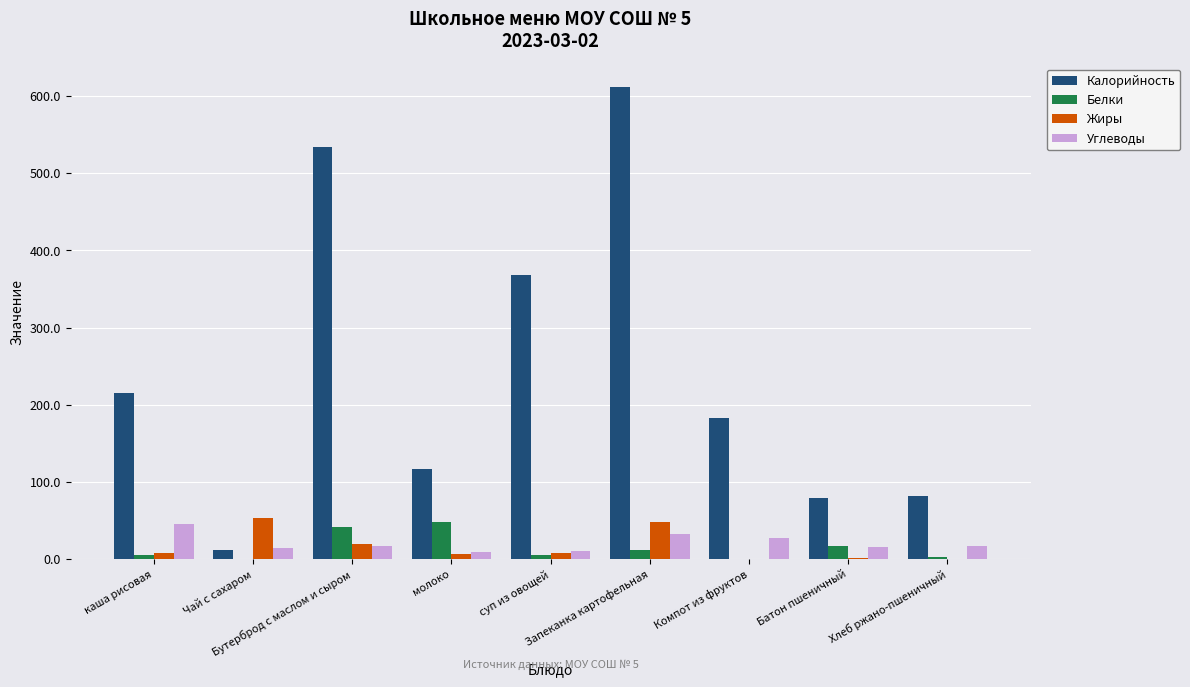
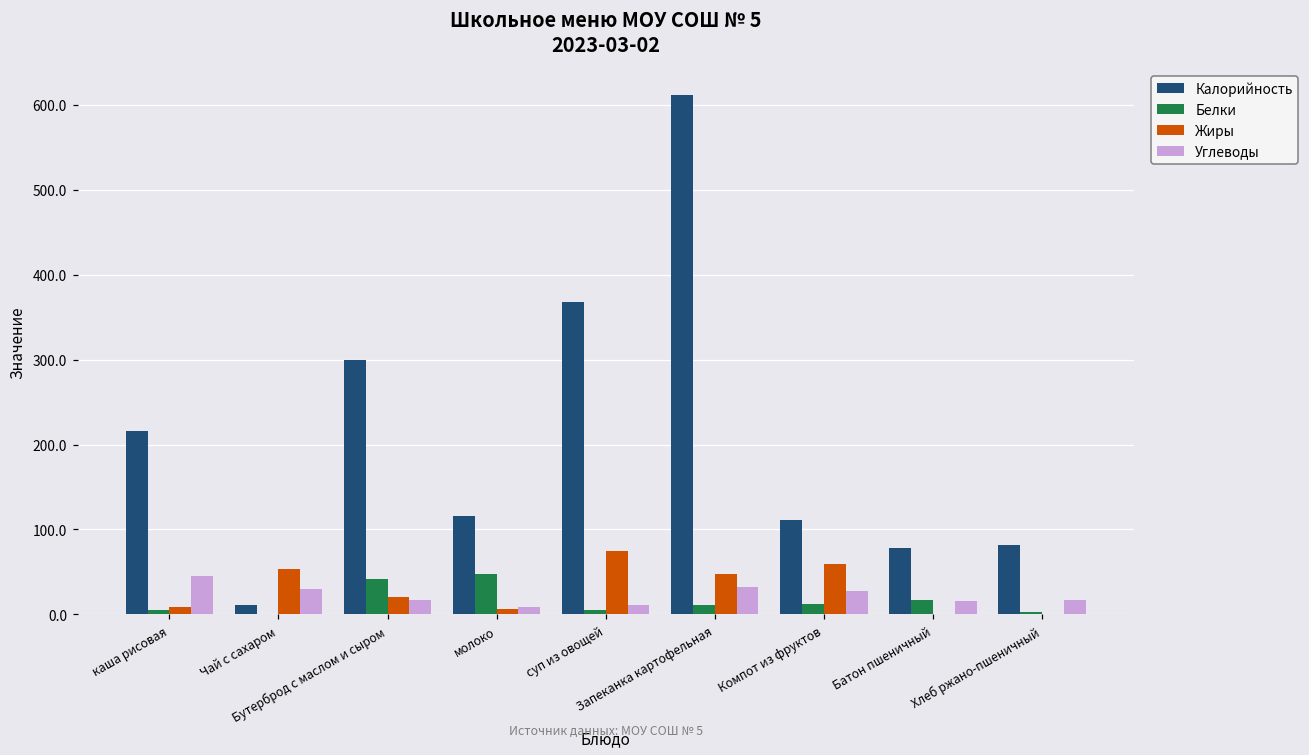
  {
    "Калорийность": {
      "каша рисовая": 220,
      "Чай с сахаром": 10,
-     "Бутерброд с маслом и сыром": 530,
+     "Бутерброд с маслом и сыром": 300,
      "молоко": 120,
      "суп из овощей": 370,
      "Запеканка картофельная": 610,
-     "Компот из фруктов": 180,
+     "Компот из фруктов": 110,
      "Батон пшеничный": 80,
      "Хлеб ржано-пшеничный": 80
    },
    "Белки": {
      "каша рисовая": 10,
      "Бутерброд с маслом и сыром": 40,
      "молоко": 50,
      "суп из овощей": 0,
      "Запеканка картофельная": 10,
-     "Компот из фруктов": 0,
+     "Компот из фруктов": 10,
      "Батон пшеничный": 20
    },
    "Жиры": {
      "каша рисовая": 10,
      "Чай с сахаром": 50,
      "Бутерброд с маслом и сыром": 20,
      "молоко": 10,
-     "суп из овощей": 10,
+     "суп из овощей": 70,
      "Запеканка картофельная": 50,
-     "Компот из фруктов": 0
+     "Компот из фруктов": 60
    },
    "Углеводы": {
      "каша рисовая": 50,
-     "Чай с сахаром": 20,
+     "Чай с сахаром": 30,
      "Бутерброд с маслом и сыром": 20,
      "молоко": 10,
      "суп из овощей": 10,
      "Запеканка картофельная": 30,
      "Компот из фруктов": 30,
      "Батон пшеничный": 20,
      "Хлеб ржано-пшеничный": 20
    }
  }
